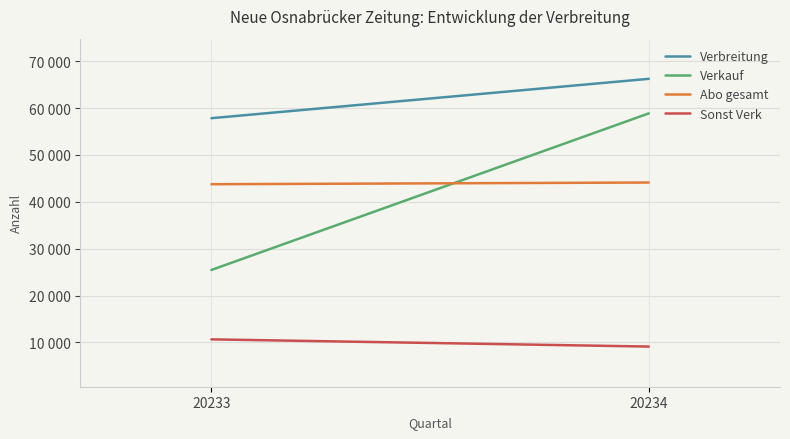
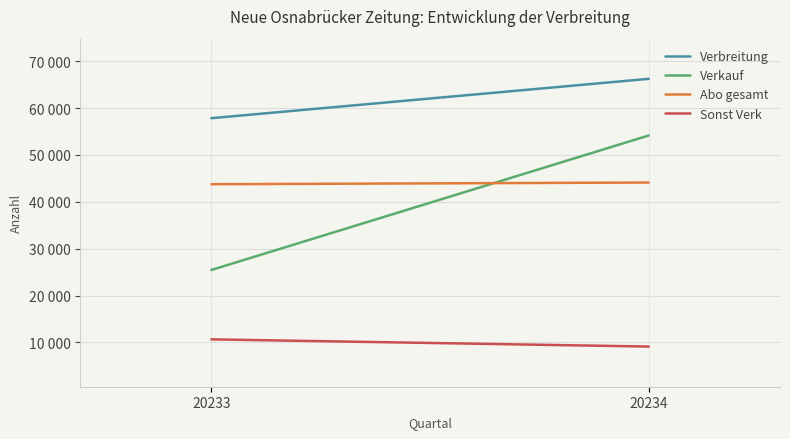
  {
    "Verbreitung": {
      "20233": 58000,
      "20234": 66000
    },
    "Verkauf": {
      "20233": 25000,
-     "20234": 59000
+     "20234": 54000
    }
  }
